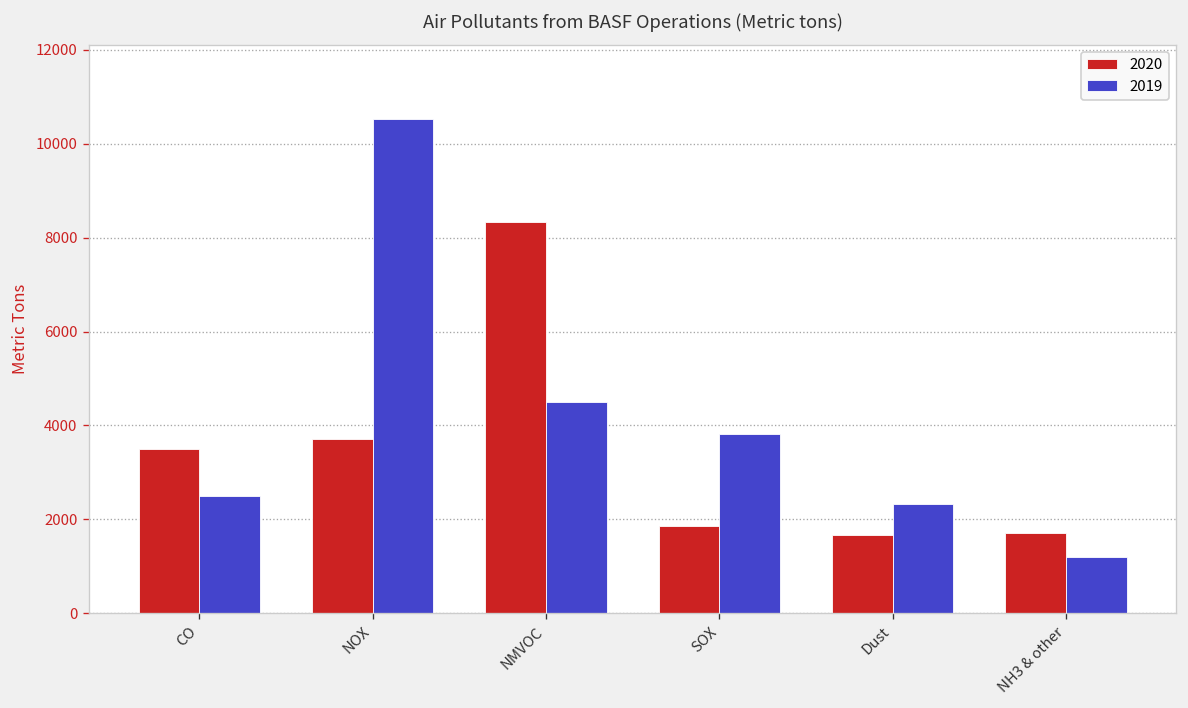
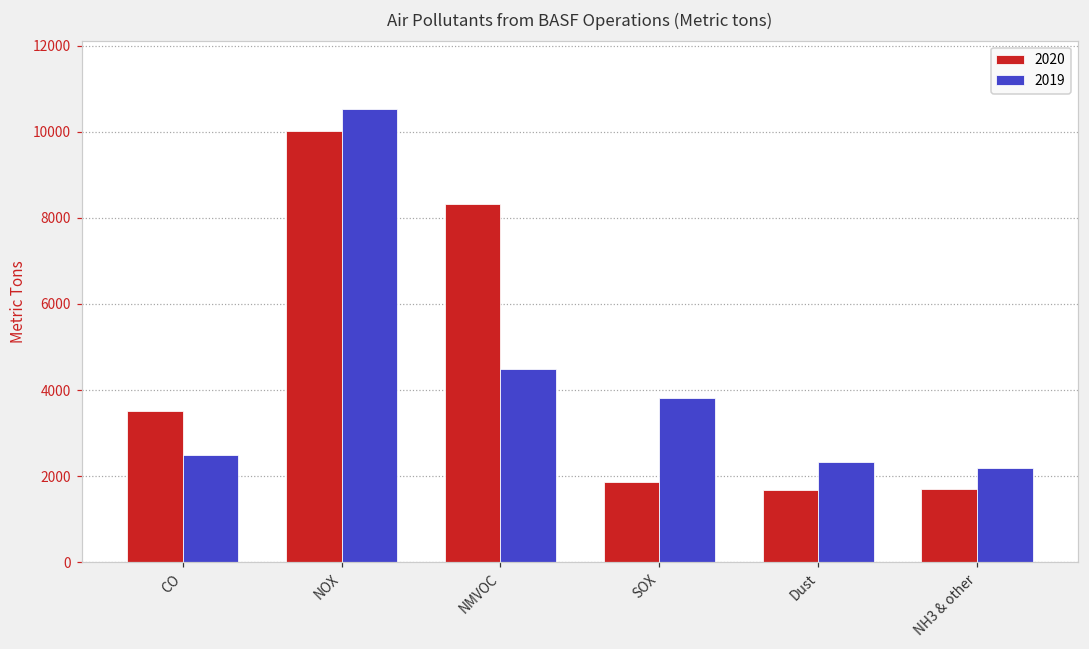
  {
    "2020": {
      "CO": 3500,
-     "NOX": 3700,
+     "NOX": 10000,
      "NMVOC": 8300,
      "SOX": 1900,
      "Dust": 1700,
      "NH3 & other": 1700
    },
    "2019": {
      "CO": 2500,
      "NOX": 10500,
      "NMVOC": 4500,
      "SOX": 3800,
      "Dust": 2300,
-     "NH3 & other": 1200
+     "NH3 & other": 2200
    }
  }
